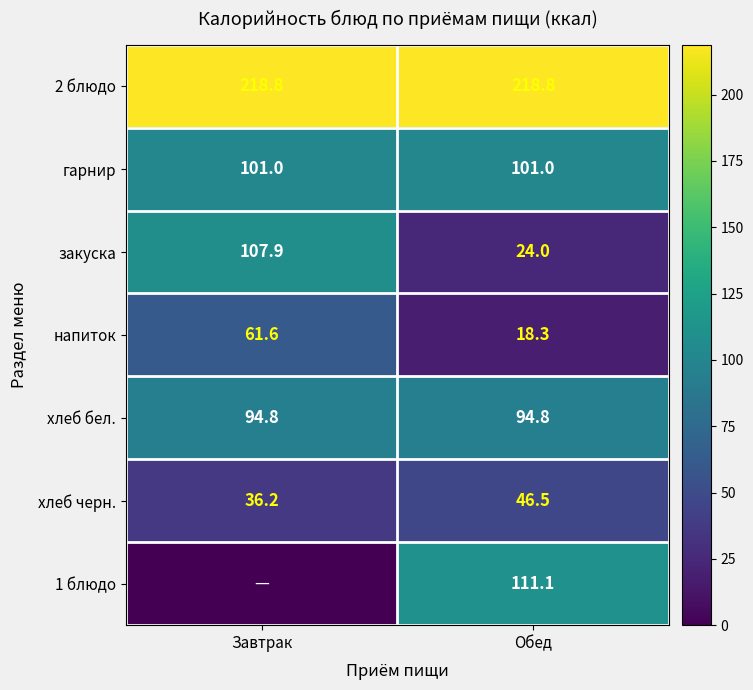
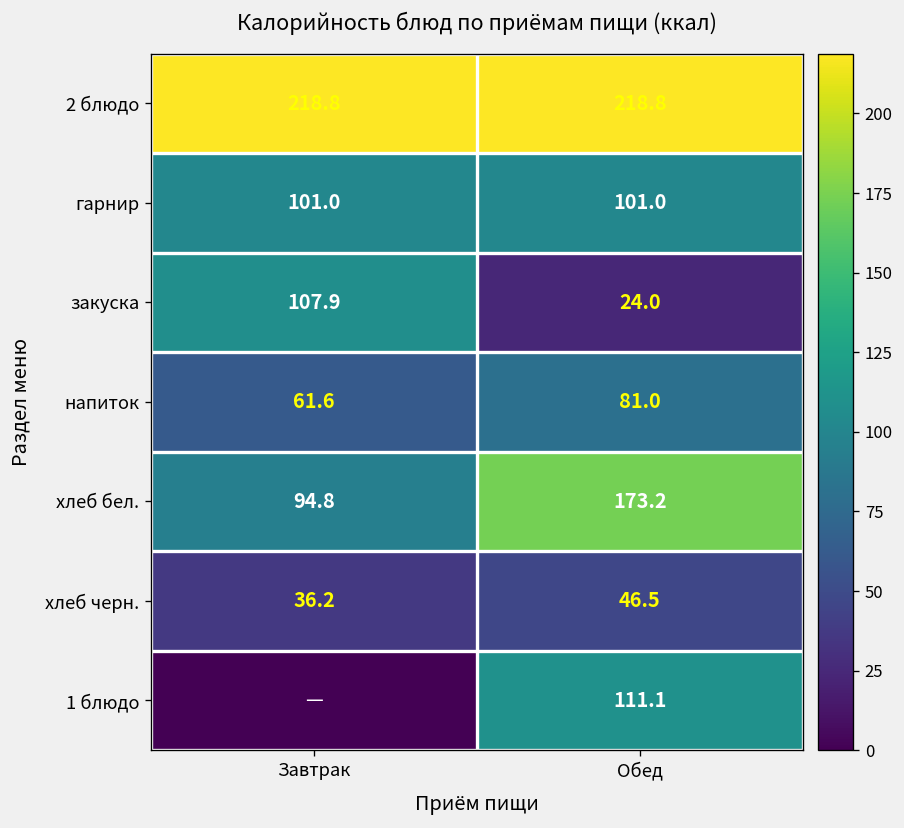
  {
    "гарнир": {
      "Завтрак": 101.0,
      "Обед": 101.0
    },
    "закуска": {
      "Завтрак": 107.9,
      "Обед": 24.0
    },
    "напиток": {
      "Завтрак": 61.6,
-     "Обед": 18.3
+     "Обед": 81.0
    },
    "хлеб бел.": {
      "Завтрак": 94.8,
-     "Обед": 94.8
+     "Обед": 173.2
    },
    "хлеб черн.": {
      "Завтрак": 36.2,
      "Обед": 46.5
    },
    "1 блюдо": {
      "Обед": 111.1
    }
  }
